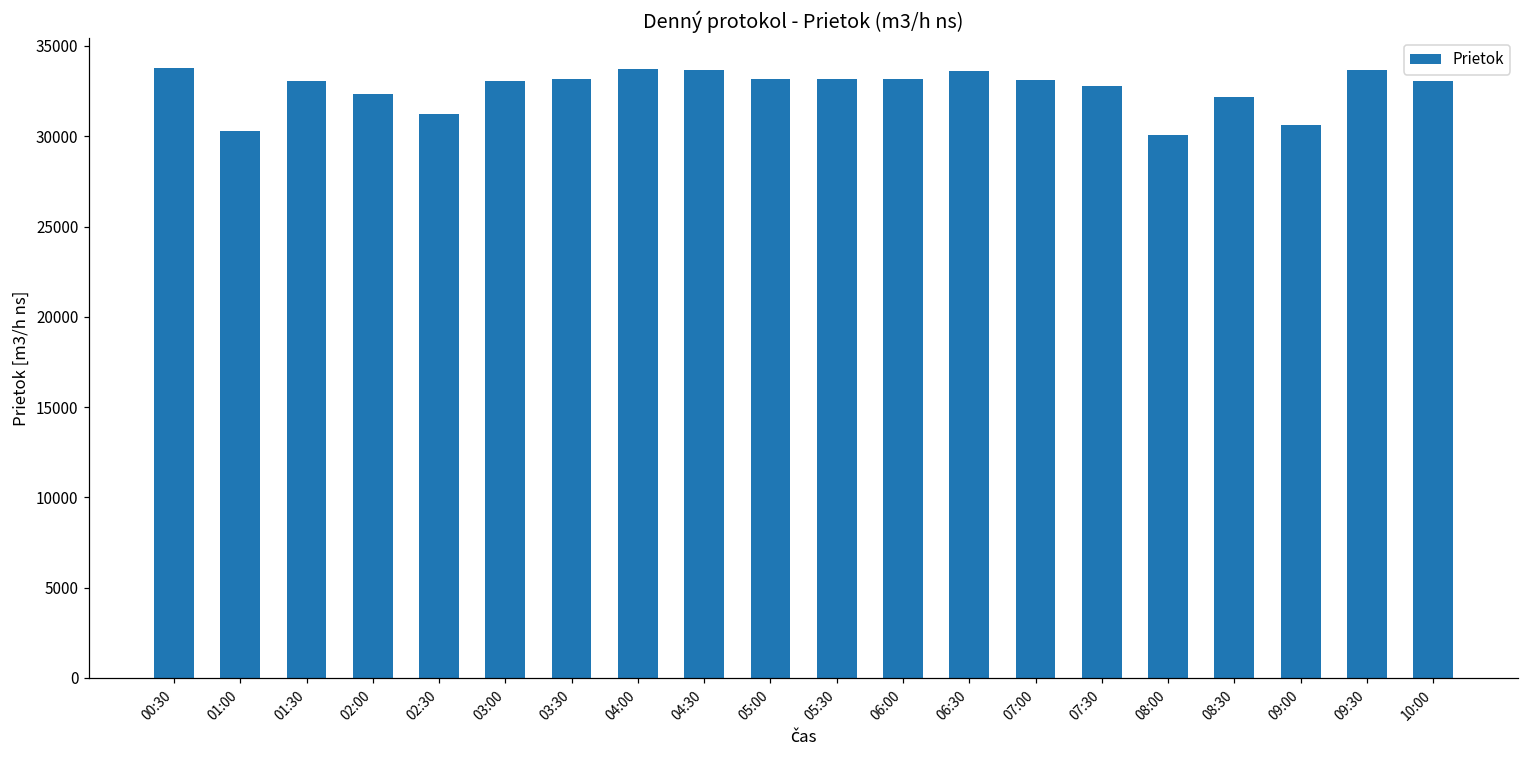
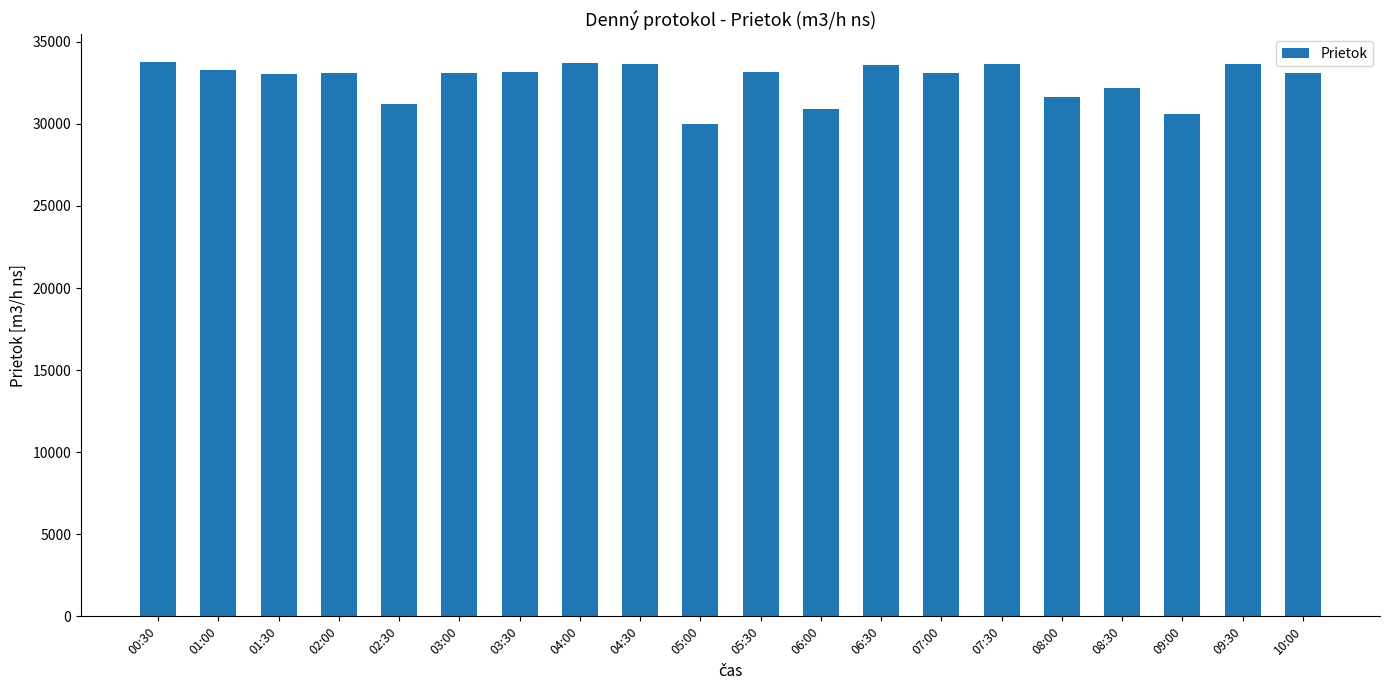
  {
    "00:30": 33800,
-   "01:00": 30300,
+   "01:00": 33300,
    "01:30": 33000,
-   "02:00": 32300,
+   "02:00": 33100,
    "02:30": 31200,
    "03:00": 33100,
    "03:30": 33200,
    "04:00": 33700,
    "04:30": 33700,
-   "05:00": 33200,
+   "05:00": 30000,
    "05:30": 33100,
-   "06:00": 33200,
+   "06:00": 30900,
    "06:30": 33600,
    "07:00": 33100,
-   "07:30": 32800,
-   "08:00": 30100,
+   "07:30": 33700,
+   "08:00": 31700,
    "08:30": 32200,
    "09:00": 30600,
    "09:30": 33600,
    "10:00": 33100
  }
